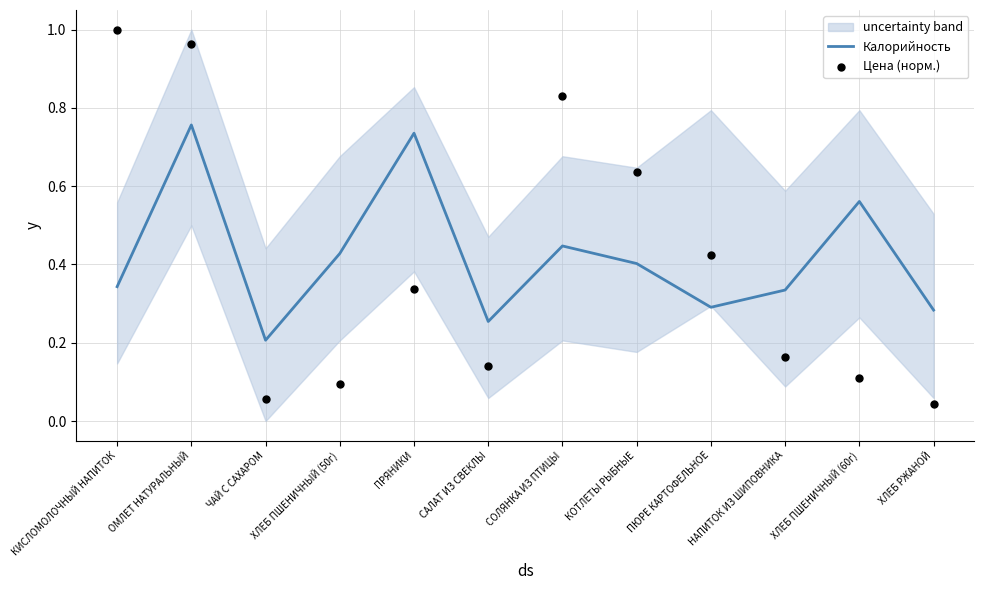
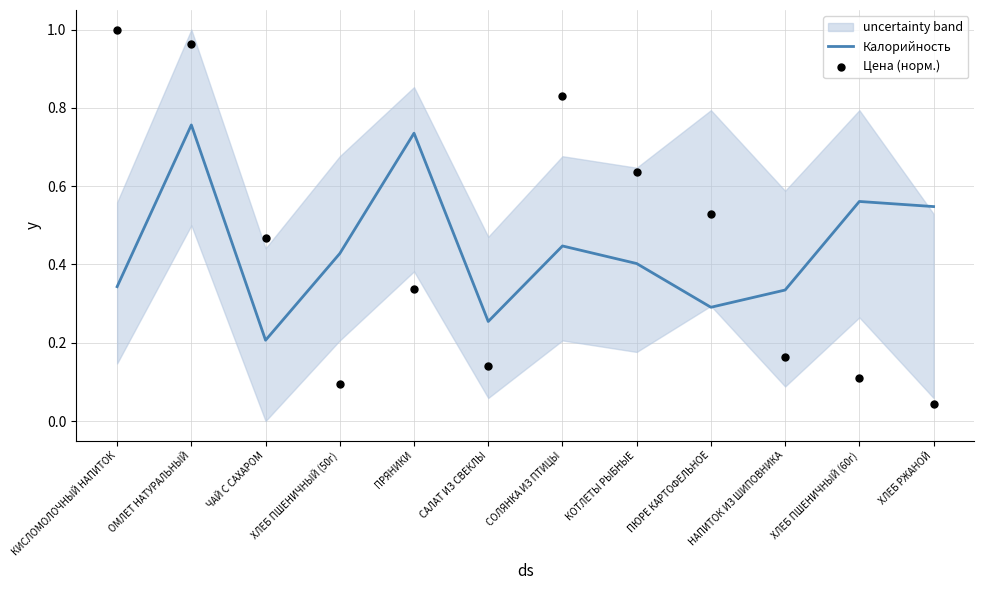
  {
    "Калорийность": {
      "КИСЛОМОЛОЧНЫЙ НАПИТОК": 0.34,
      "ОМЛЕТ НАТУРАЛЬНЫЙ": 0.76,
      "ЧАЙ С САХАРОМ": 0.21,
      "ХЛЕБ ПШЕНИЧНЫЙ (50г)": 0.43,
      "ПРЯНИКИ": 0.74,
      "САЛАТ ИЗ СВЕКЛЫ": 0.25,
      "СОЛЯНКА ИЗ ПТИЦЫ": 0.45,
      "КОТЛЕТЫ РЫБНЫЕ": 0.40,
      "ПЮРЕ КАРТОФЕЛЬНОЕ": 0.29,
      "НАПИТОК ИЗ ШИПОВНИКА": 0.33,
      "ХЛЕБ ПШЕНИЧНЫЙ (60г)": 0.56,
-     "ХЛЕБ РЖАНОЙ": 0.28
+     "ХЛЕБ РЖАНОЙ": 0.55
    },
    "uncertainty band": {
      "ЧАЙ С САХАРОМ": 0.44
    },
    "Цена (норм.)": {
-     "ЧАЙ С САХАРОМ": 0.06,
-     "ПЮРЕ КАРТОФЕЛЬНОЕ": 0.42
+     "ЧАЙ С САХАРОМ": 0.47,
+     "ПЮРЕ КАРТОФЕЛЬНОЕ": 0.53
    }
  }
